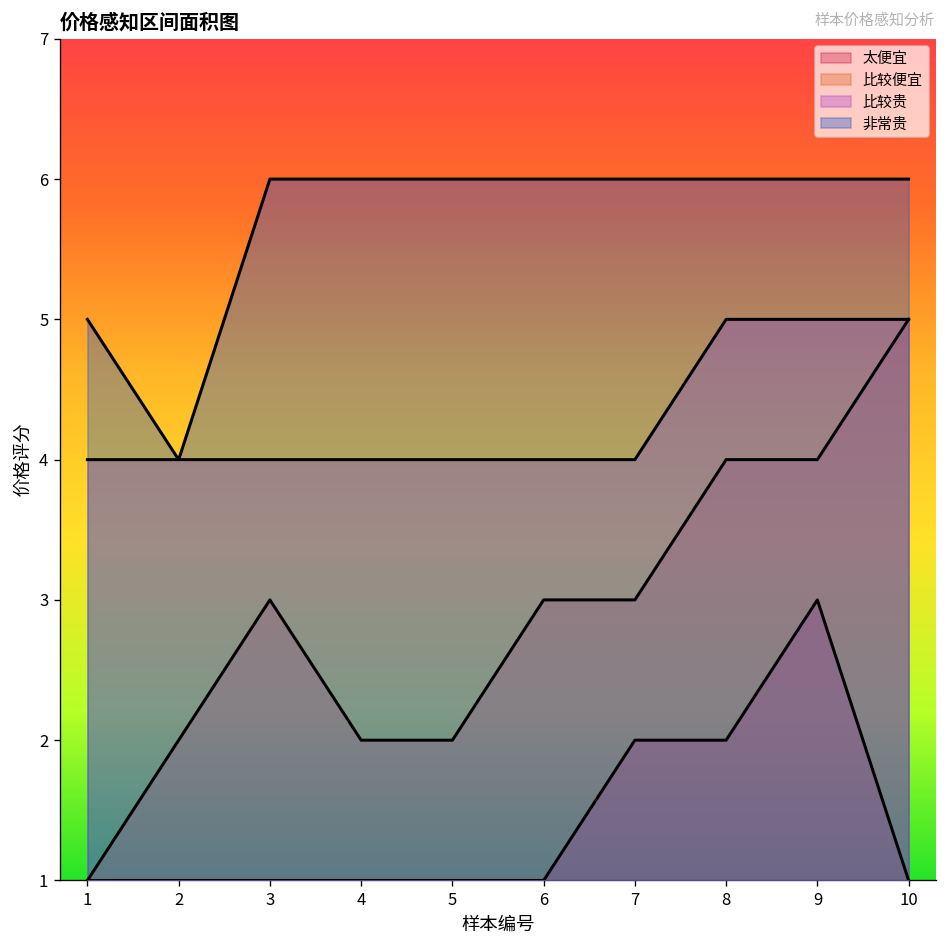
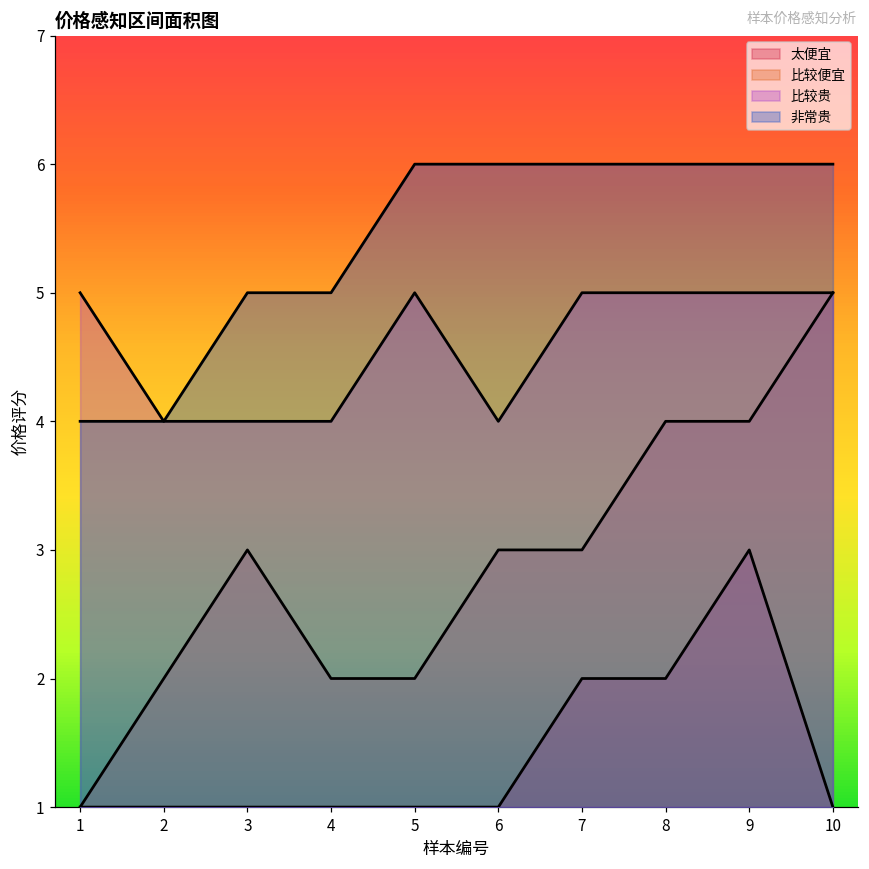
  {
    "比较贵": {
-     "1": 4,
+     "1": 5,
      "3": 4,
      "4": 4,
-     "5": 4,
+     "5": 5,
      "6": 4,
-     "7": 4,
+     "7": 5,
      "8": 5,
      "9": 5
    },
    "非常贵": {
-     "1": 5,
-     "3": 6,
-     "4": 6,
+     "1": 4,
+     "3": 5,
+     "4": 5,
      "5": 6,
      "6": 6,
      "7": 6,
      "8": 6,
      "9": 6,
      "10": 6
    }
  }
